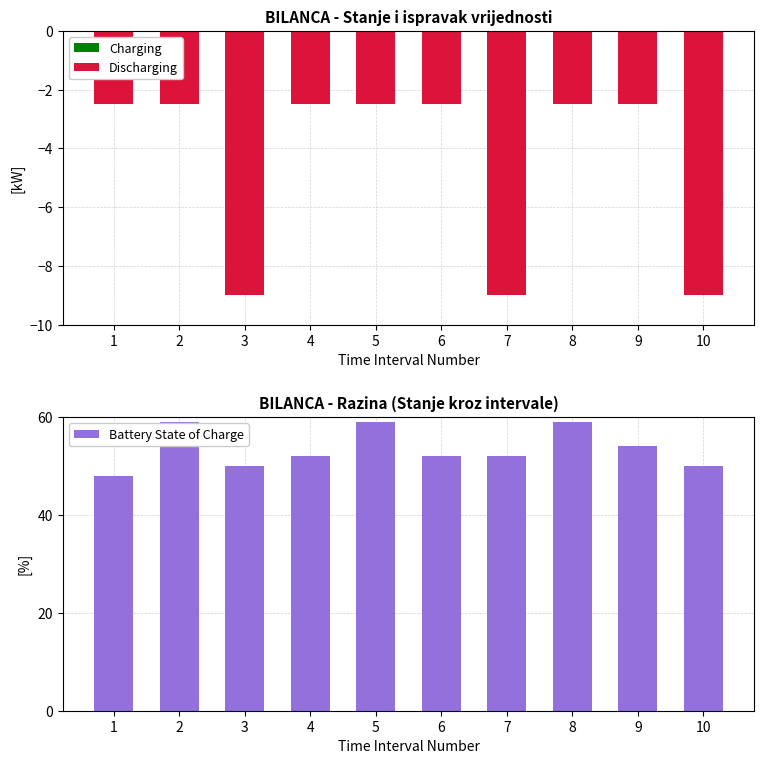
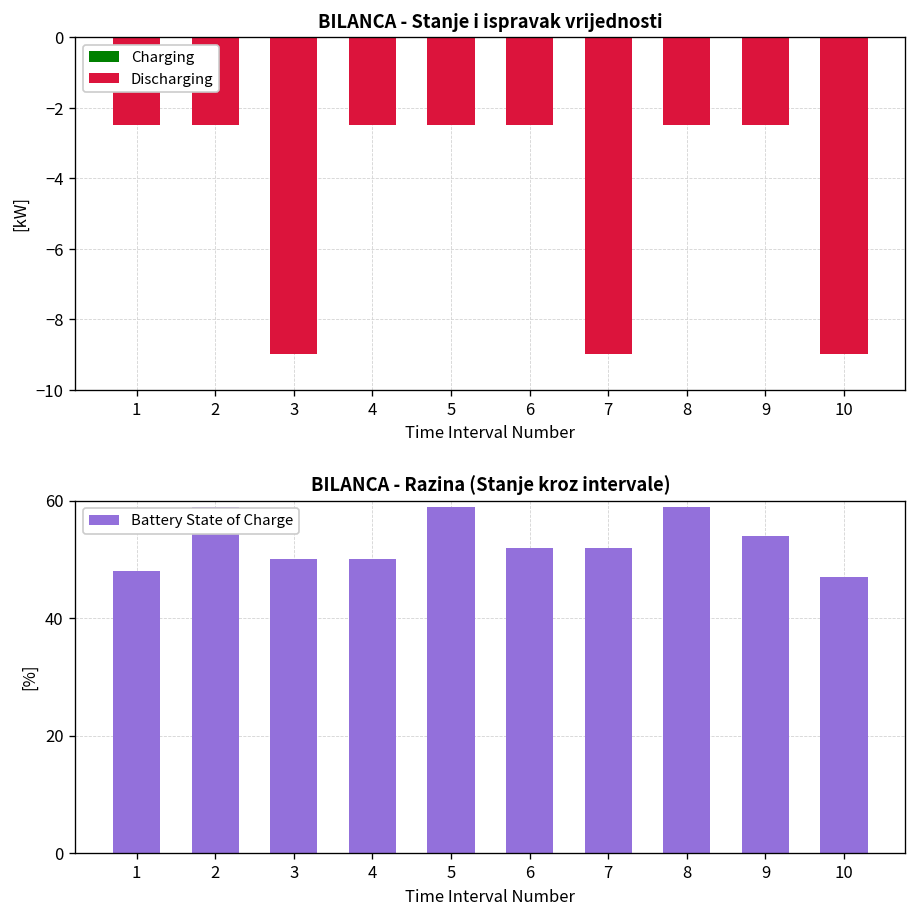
  {
    "BILANCA - Stanje i ispravak vrijednosti": {
      "Charging": {
        "1": 0.0,
        "2": 0.0,
        "3": 0.0,
        "4": 0.0,
        "5": 0.0,
        "6": 0.0,
        "7": 0.0,
        "8": 0.0,
        "9": 0.0,
        "10": 0.0
      },
      "Discharging": {
        "1": -2.5,
        "2": -2.5,
        "3": -9.0,
        "4": -2.5,
        "5": -2.5,
        "6": -2.5,
        "7": -9.0,
        "8": -2.5,
        "9": -2.5,
        "10": -9.0
      }
    },
    "BILANCA - Razina (Stanje kroz intervale)": {
      "1": 48,
      "2": 59,
      "3": 50,
-     "4": 52,
+     "4": 50,
      "5": 59,
      "6": 52,
      "7": 52,
      "8": 59,
      "9": 54,
-     "10": 50
+     "10": 47
    }
  }
